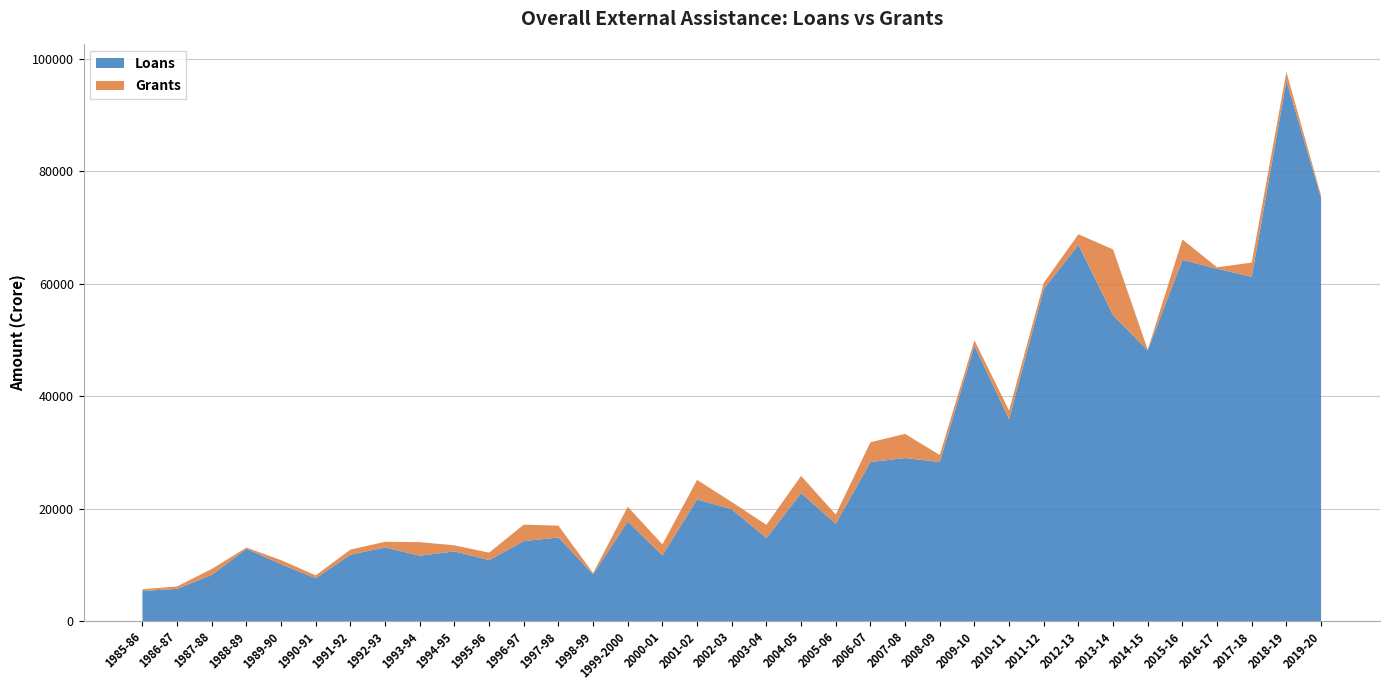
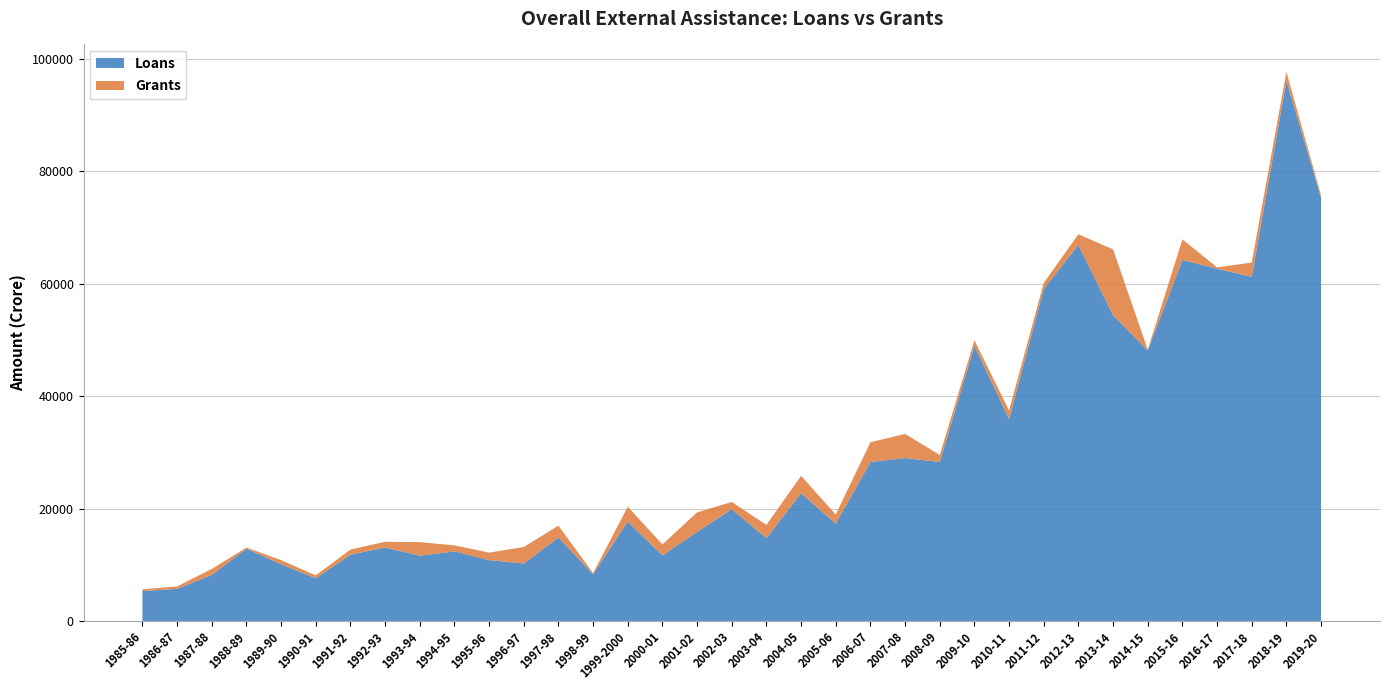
  {
    "Loans": {
      "1987-88": 8000,
      "1989-90": 10000,
      "1990-91": 8000,
      "1991-92": 12000,
      "1992-93": 13000,
      "1993-94": 12000,
      "1994-95": 12000,
      "1995-96": 11000,
-     "1996-97": 14000,
+     "1996-97": 10000,
      "1997-98": 15000,
      "1999-2000": 18000,
      "2000-01": 12000,
-     "2001-02": 22000,
+     "2001-02": 16000,
      "2002-03": 20000,
      "2003-04": 15000,
      "2004-05": 23000,
      "2005-06": 17000,
      "2006-07": 28000,
      "2007-08": 29000,
      "2008-09": 28000,
      "2009-10": 49000,
      "2010-11": 36000,
      "2011-12": 59000,
      "2012-13": 67000,
      "2013-14": 54000,
      "2015-16": 64000,
      "2017-18": 61000,
      "2018-19": 96000
    },
    "Grants": {
      "1987-88": 1000,
      "1989-90": 1000,
      "1990-91": 1000,
      "1991-92": 1000,
      "1992-93": 1000,
      "1993-94": 2000,
      "1994-95": 1000,
      "1995-96": 1000,
      "1996-97": 3000,
      "1997-98": 2000,
      "1999-2000": 3000,
      "2000-01": 2000,
      "2001-02": 3000,
      "2002-03": 1000,
      "2003-04": 2000,
      "2004-05": 3000,
      "2005-06": 2000,
      "2006-07": 4000,
      "2007-08": 4000,
      "2008-09": 1000,
      "2009-10": 1000,
      "2010-11": 2000,
      "2011-12": 1000,
      "2012-13": 2000,
      "2013-14": 12000,
      "2015-16": 4000,
      "2017-18": 3000,
      "2018-19": 2000
    }
  }
